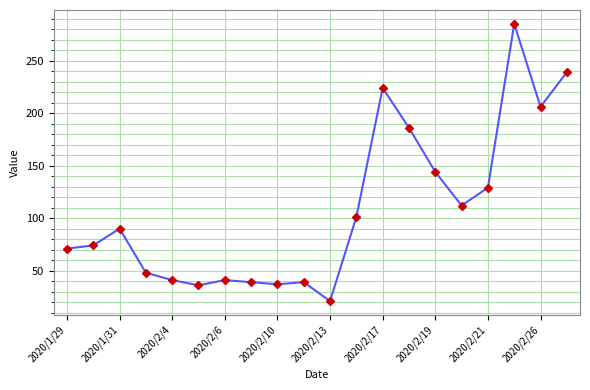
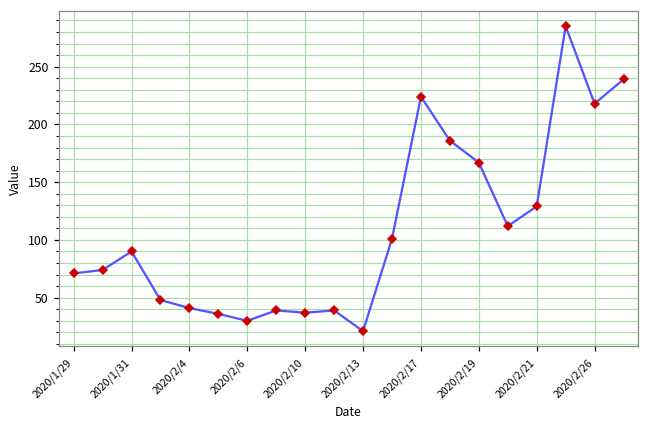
  {
    "2020/1/29": 71,
    "2020/1/31": 90,
    "2020/2/4": 41,
-   "2020/2/6": 41,
+   "2020/2/6": 30,
    "2020/2/10": 37,
    "2020/2/13": 21,
    "2020/2/17": 224,
-   "2020/2/19": 144,
+   "2020/2/19": 167,
    "2020/2/21": 129,
-   "2020/2/26": 206
+   "2020/2/26": 218
  }
